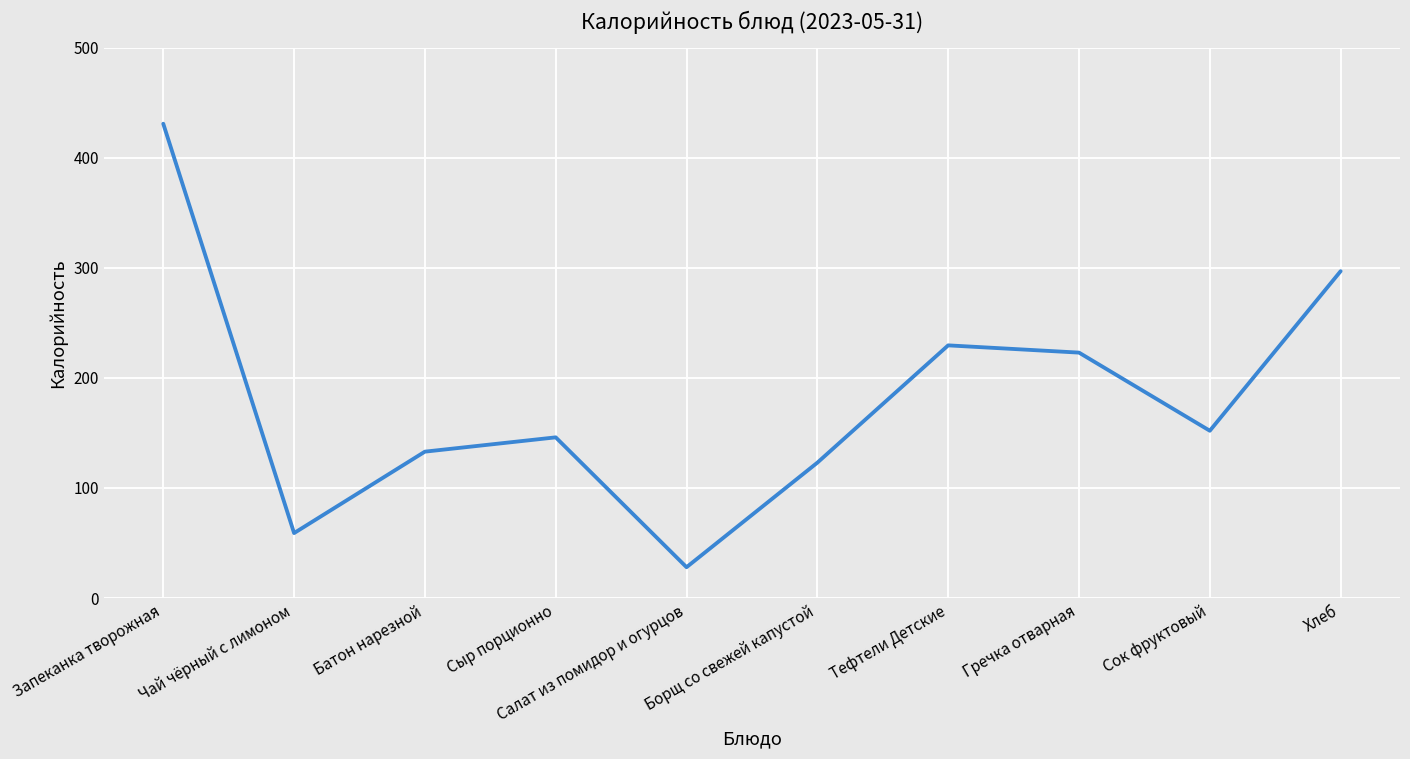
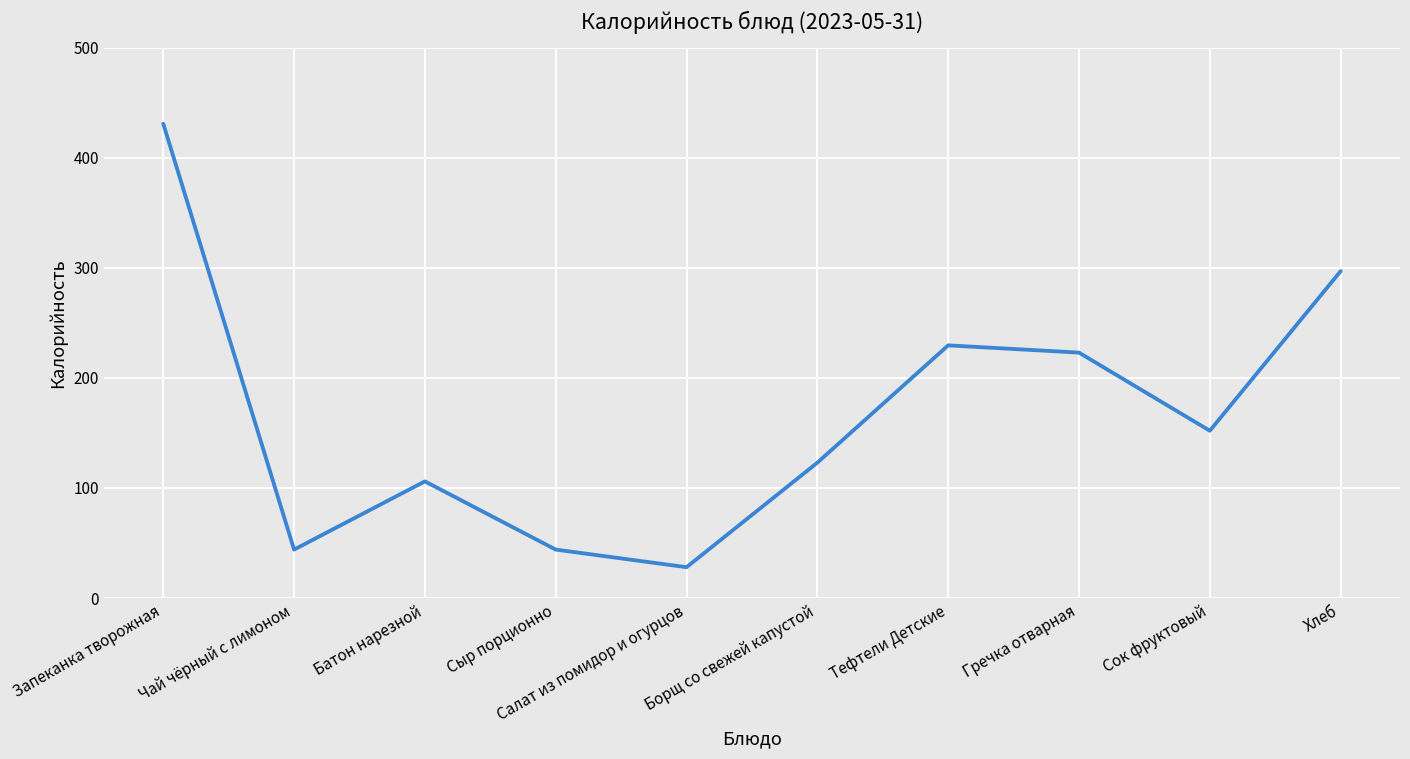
  {
    "Запеканка творожная": 431,
-   "Чай чёрный с лимоном": 59,
-   "Батон нарезной": 133,
-   "Сыр порционно": 146,
+   "Чай чёрный с лимоном": 44,
+   "Батон нарезной": 106,
+   "Сыр порционно": 44,
    "Салат из помидор и огурцов": 28,
    "Борщ со свежей капустой": 123,
    "Тефтели Детские": 230,
    "Гречка отварная": 223,
    "Сок фруктовый": 152,
    "Хлеб": 297
  }
